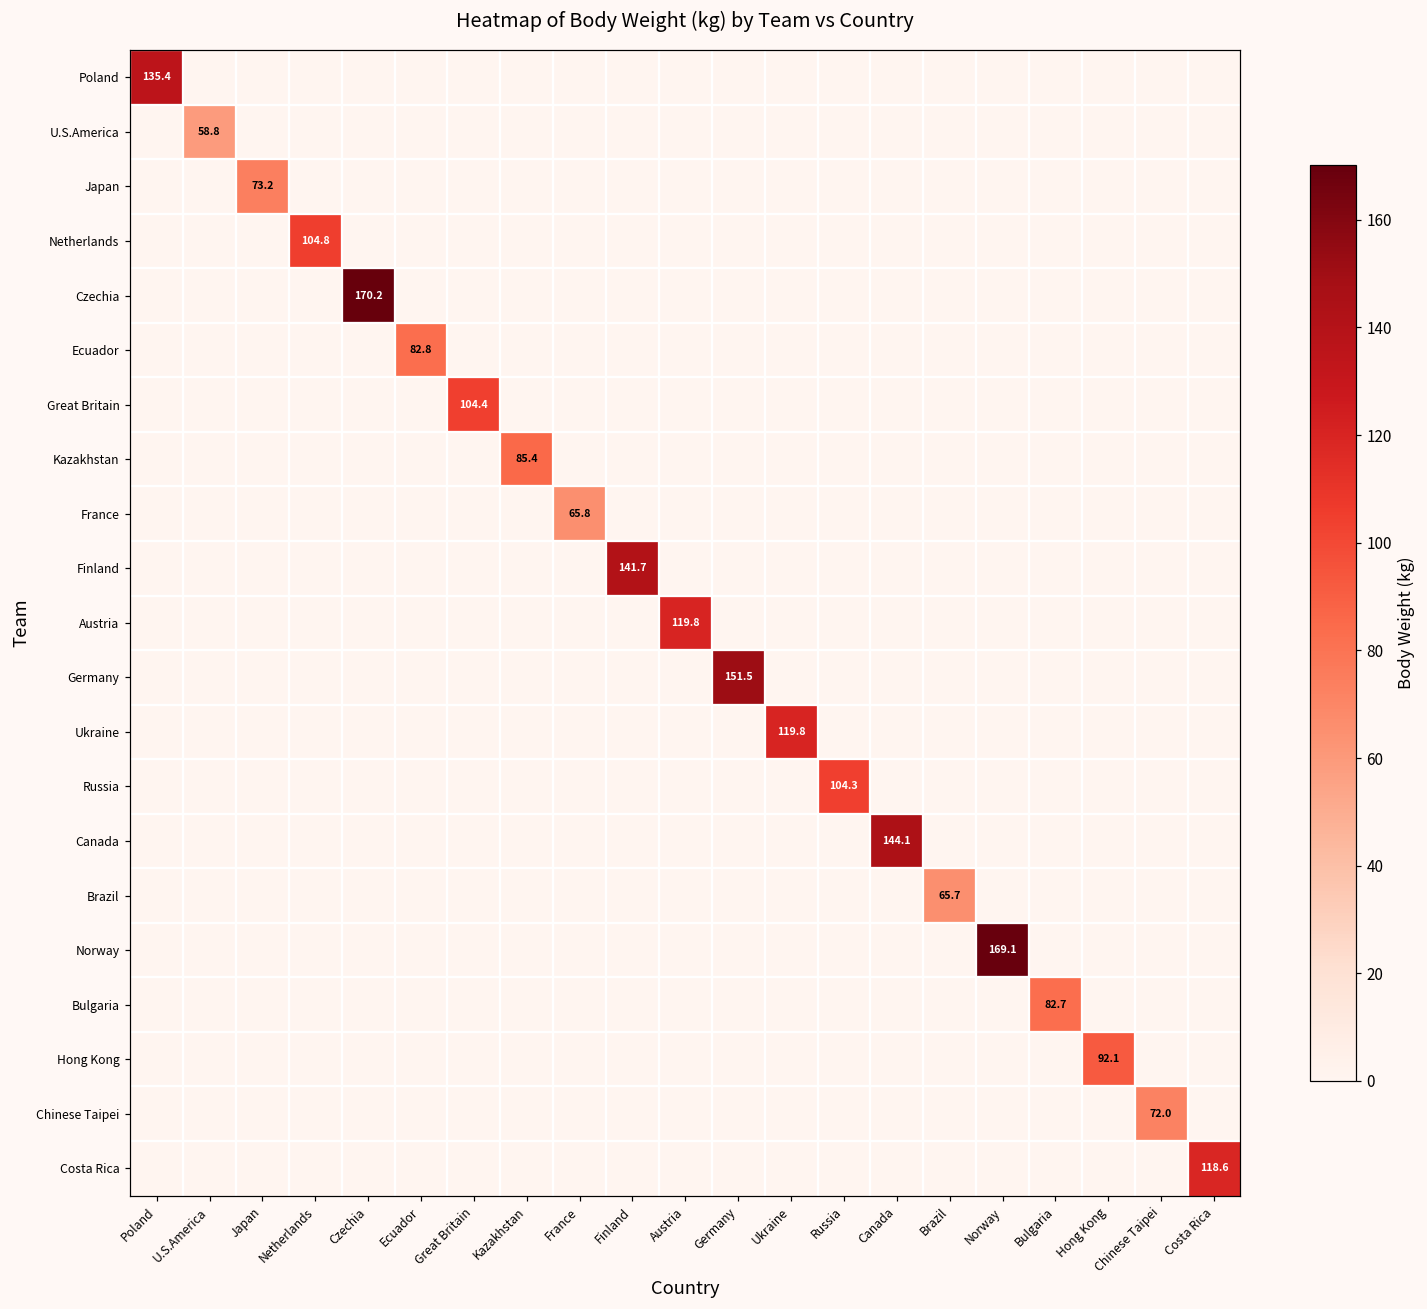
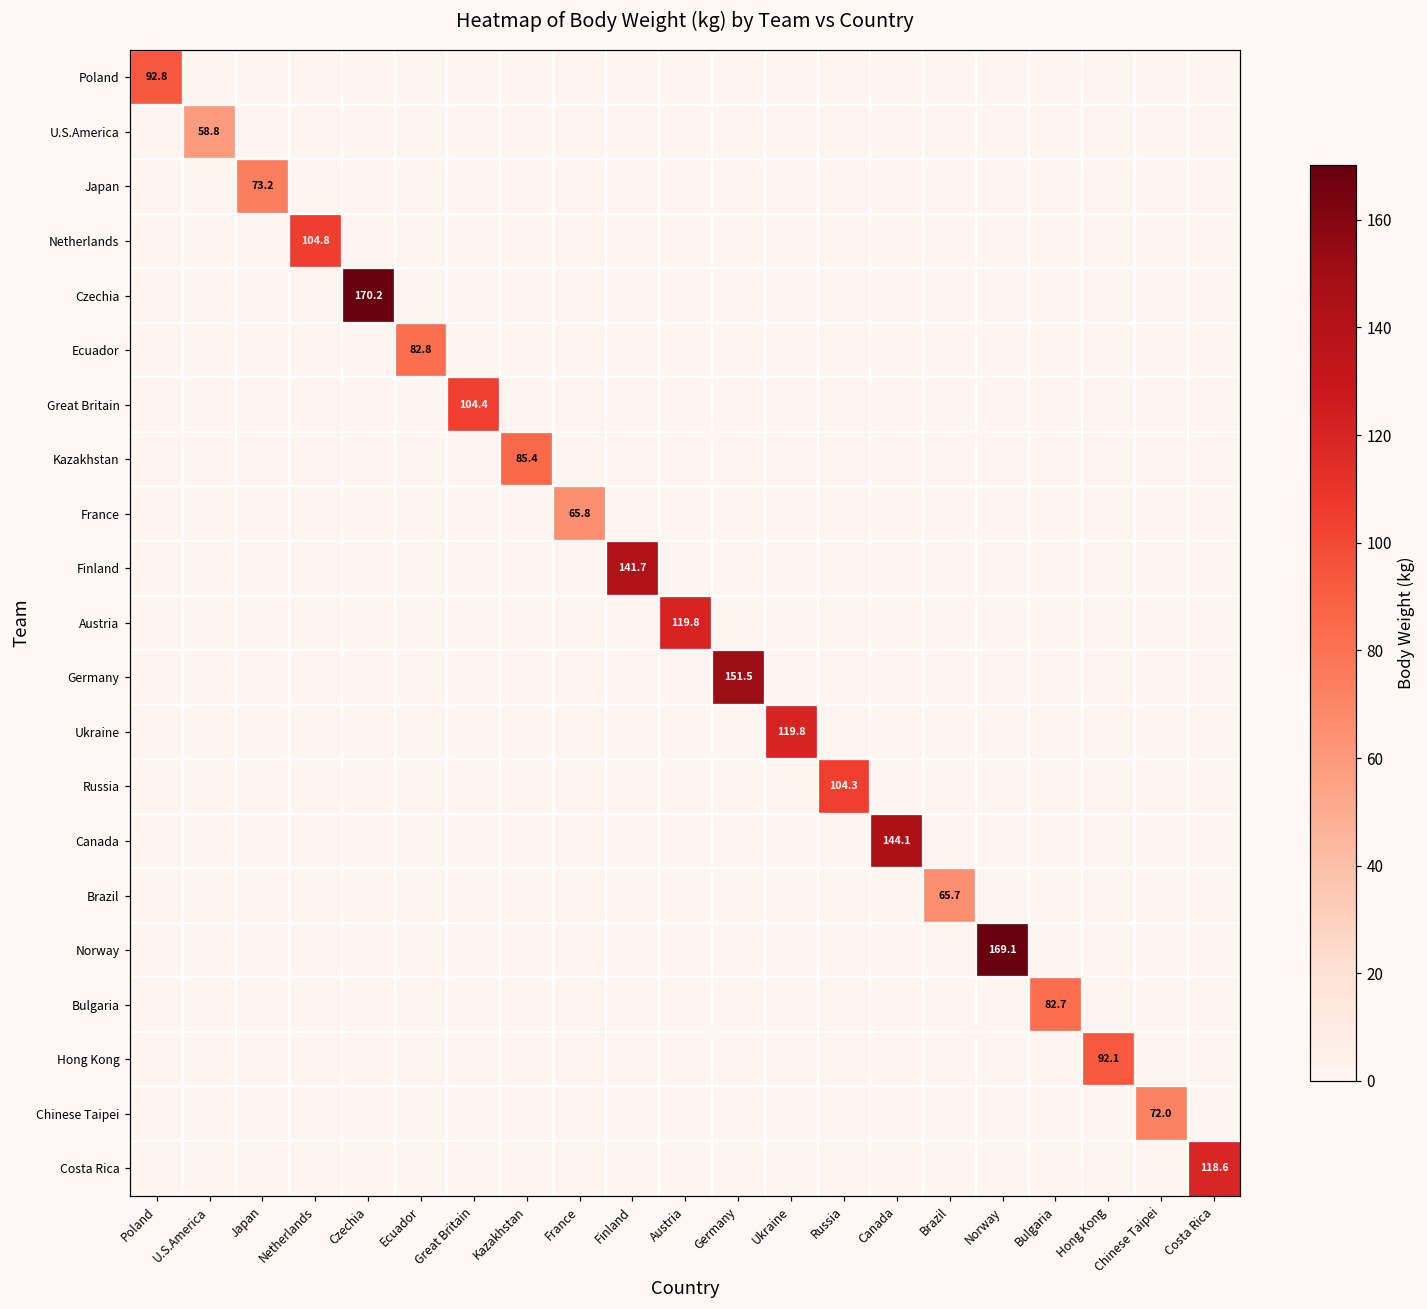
  {
    "Poland": {
-     "Poland": 135.4
+     "Poland": 92.8
    },
    "U.S.America": {
      "U.S.America": 58.8
    },
    "Japan": {
      "Japan": 73.2
    },
    "Netherlands": {
      "Netherlands": 104.8
    },
    "Czechia": {
      "Czechia": 170.2
    },
    "Ecuador": {
      "Ecuador": 82.8
    },
    "Great Britain": {
      "Great Britain": 104.4
    },
    "Kazakhstan": {
      "Kazakhstan": 85.4
    },
    "France": {
      "France": 65.8
    },
    "Finland": {
      "Finland": 141.7
    },
    "Austria": {
      "Austria": 119.8
    },
    "Germany": {
      "Germany": 151.5
    },
    "Ukraine": {
      "Ukraine": 119.8
    },
    "Russia": {
      "Russia": 104.3
    },
    "Canada": {
      "Canada": 144.1
    },
    "Brazil": {
      "Brazil": 65.7
    },
    "Norway": {
      "Norway": 169.1
    },
    "Bulgaria": {
      "Bulgaria": 82.7
    },
    "Hong Kong": {
      "Hong Kong": 92.1
    },
    "Chinese Taipei": {
      "Chinese Taipei": 72.0
    },
    "Costa Rica": {
      "Costa Rica": 118.6
    }
  }
